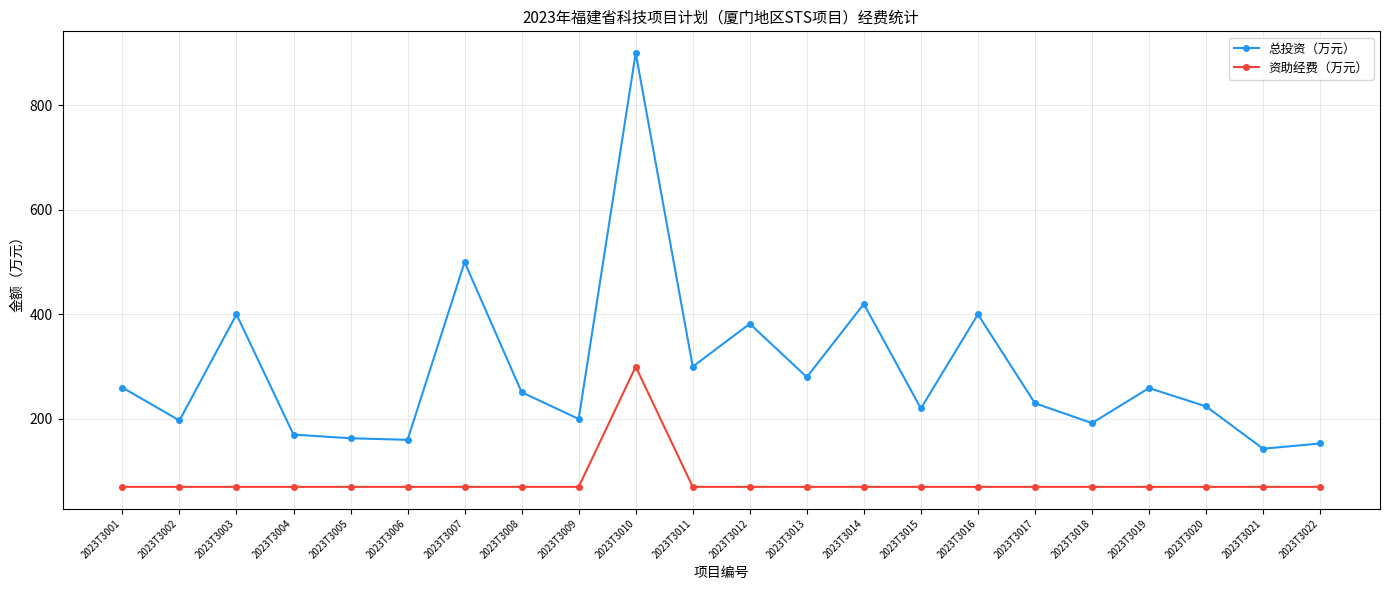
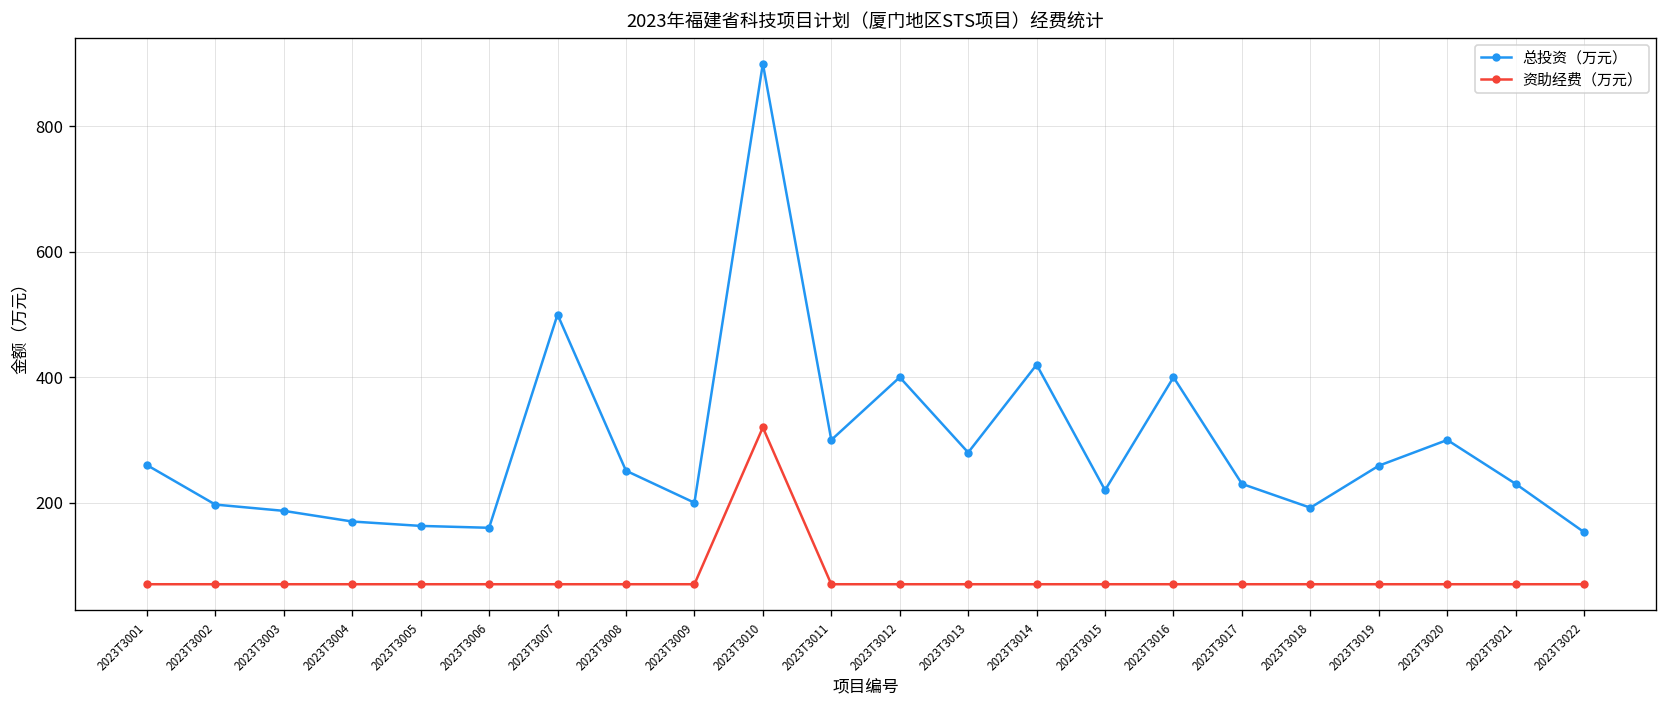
  {
    "总投资（万元）": {
      "2023T3001": 260,
      "2023T3002": 200,
-     "2023T3003": 400,
+     "2023T3003": 190,
      "2023T3004": 170,
      "2023T3005": 160,
      "2023T3006": 160,
      "2023T3007": 500,
      "2023T3008": 250,
      "2023T3009": 200,
      "2023T3010": 900,
      "2023T3011": 300,
-     "2023T3012": 380,
+     "2023T3012": 400,
      "2023T3013": 280,
      "2023T3014": 420,
      "2023T3015": 220,
      "2023T3016": 400,
      "2023T3017": 230,
      "2023T3018": 190,
      "2023T3019": 260,
-     "2023T3020": 220,
-     "2023T3021": 140,
+     "2023T3020": 300,
+     "2023T3021": 230,
      "2023T3022": 150
    },
    "资助经费（万元）": {
      "2023T3001": 70,
      "2023T3002": 70,
      "2023T3003": 70,
      "2023T3004": 70,
      "2023T3005": 70,
      "2023T3006": 70,
      "2023T3007": 70,
      "2023T3008": 70,
      "2023T3009": 70,
-     "2023T3010": 300,
+     "2023T3010": 320,
      "2023T3011": 70,
      "2023T3012": 70,
      "2023T3013": 70,
      "2023T3014": 70,
      "2023T3015": 70,
      "2023T3016": 70,
      "2023T3017": 70,
      "2023T3018": 70,
      "2023T3019": 70,
      "2023T3020": 70,
      "2023T3021": 70,
      "2023T3022": 70
    }
  }
